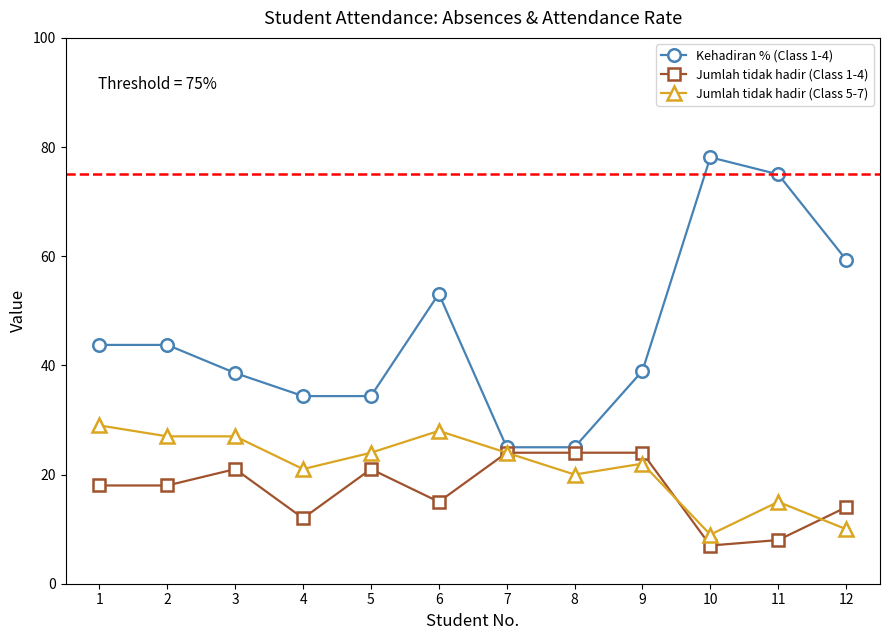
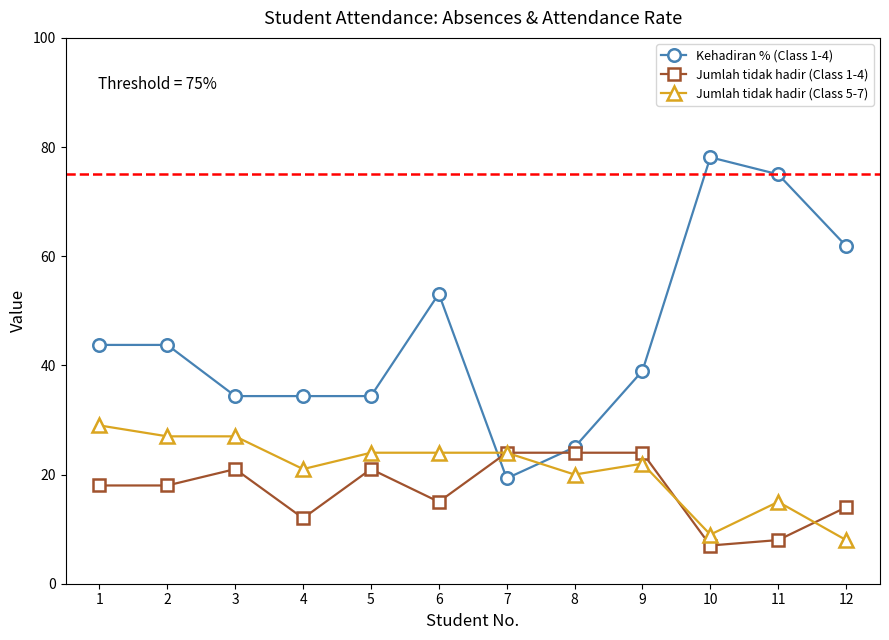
  {
    "Kehadiran % (Class 1-4)": {
      "1": 44,
      "2": 44,
-     "3": 39,
+     "3": 34,
      "4": 34,
      "5": 34,
      "6": 53,
-     "7": 25,
+     "7": 19,
      "8": 25,
      "9": 39,
      "10": 78,
      "11": 75,
-     "12": 59
+     "12": 62
    },
    "Jumlah tidak hadir (Class 1-4)": {
      "1": 18,
      "2": 18,
      "3": 21,
      "4": 12,
      "5": 21,
      "6": 15,
      "8": 24,
      "9": 24,
      "10": 7,
      "11": 8,
      "12": 14
    },
    "Jumlah tidak hadir (Class 5-7)": {
      "1": 29,
      "2": 27,
      "3": 27,
      "4": 21,
      "5": 24,
-     "6": 28,
+     "6": 24,
      "8": 20,
      "9": 22,
      "10": 9,
      "11": 15,
-     "12": 10
+     "12": 8
    }
  }
